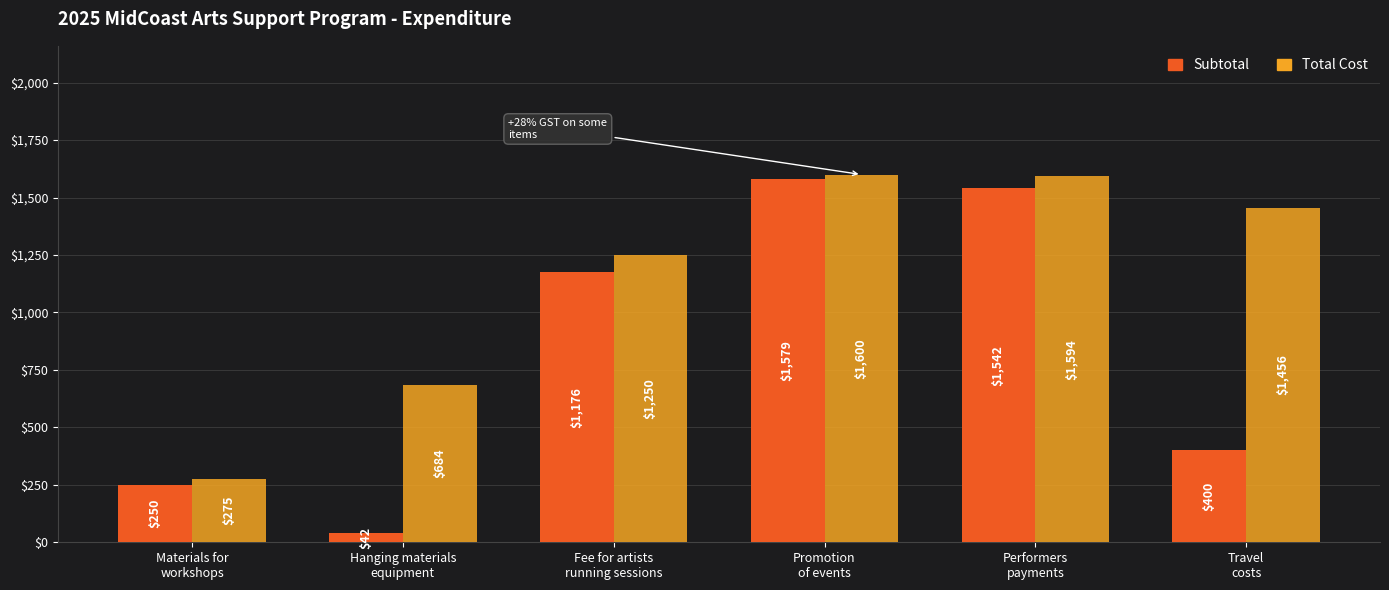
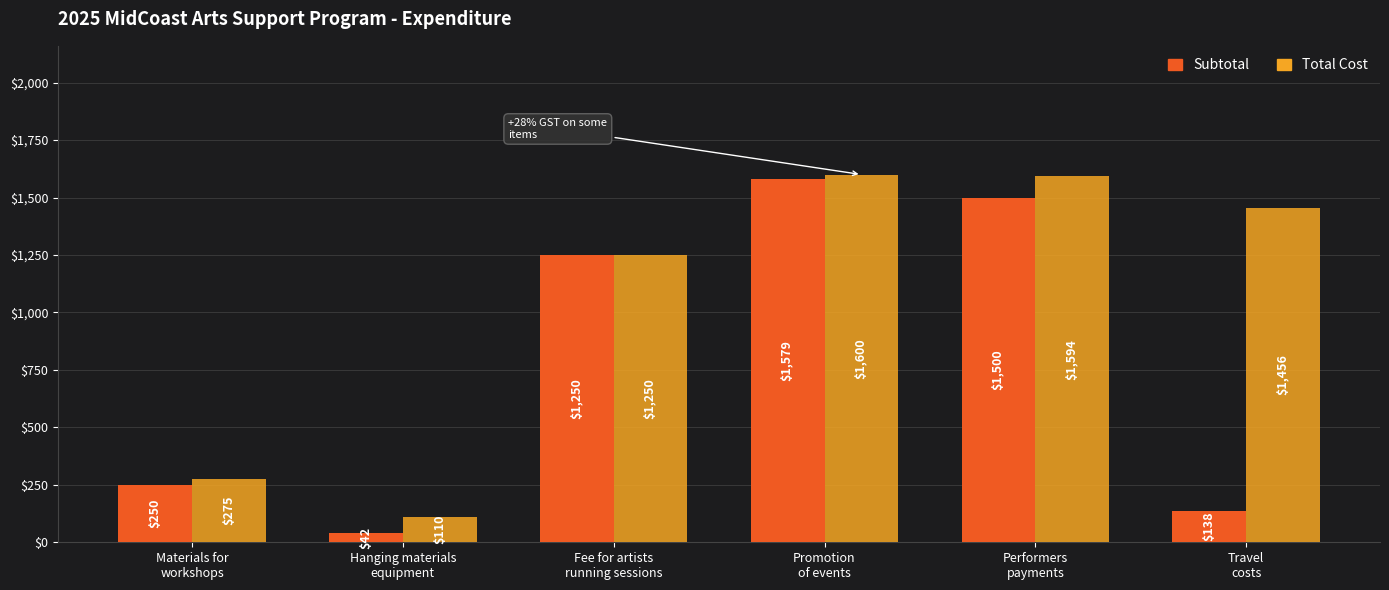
  {
    "Subtotal": {
      "Materials for workshops": "$250",
      "Hanging materials equipment": "$42",
-     "Fee for artists running sessions": "$1,176",
+     "Fee for artists running sessions": "$1,250",
      "Promotion of events": "$1,579",
-     "Performers payments": "$1,542",
-     "Travel costs": "$400"
+     "Performers payments": "$1,500",
+     "Travel costs": "$138"
    },
    "Total Cost": {
      "Materials for workshops": "$275",
-     "Hanging materials equipment": "$684",
+     "Hanging materials equipment": "$110",
      "Fee for artists running sessions": "$1,250",
      "Promotion of events": "$1,600",
      "Performers payments": "$1,594",
      "Travel costs": "$1,456"
    }
  }
